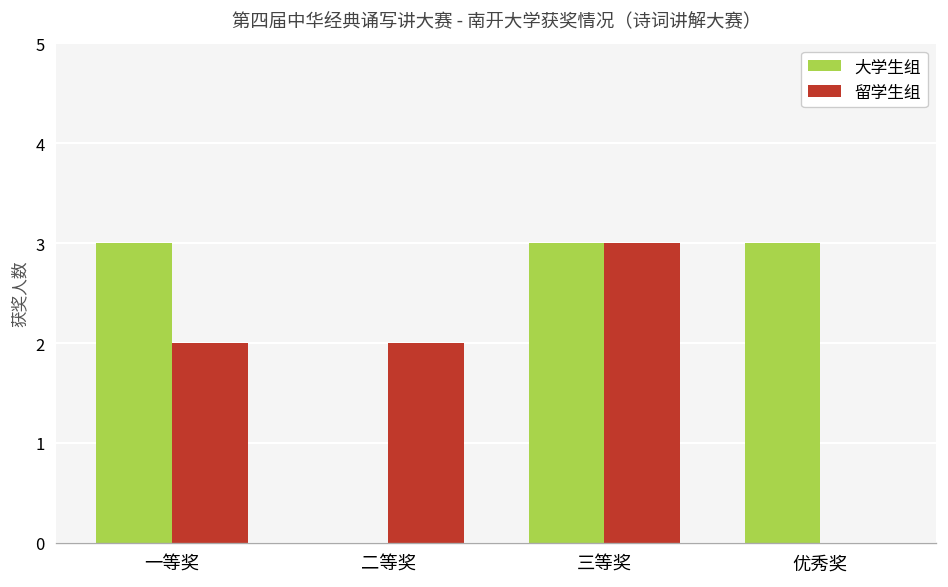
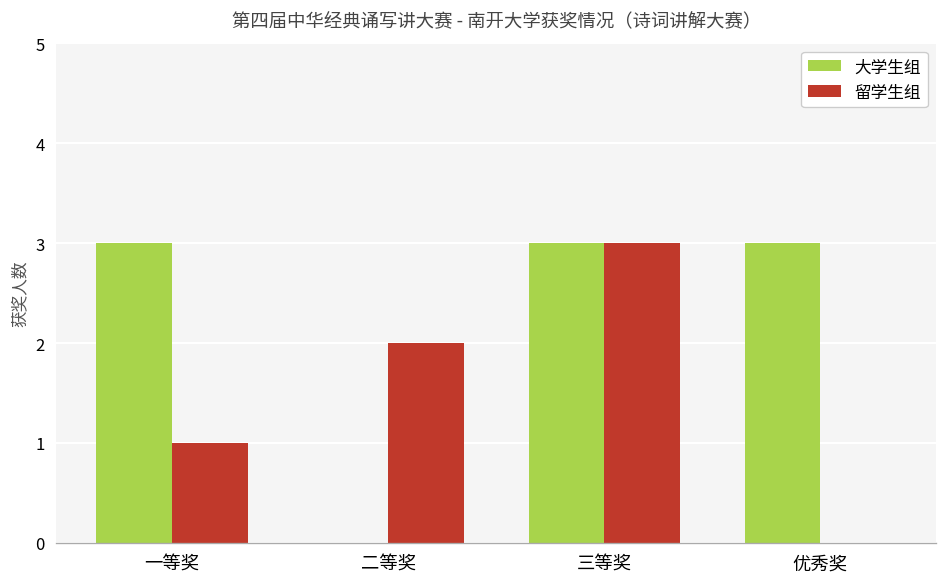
  {
    "大学生组": {
      "一等奖": 3,
      "二等奖": 0,
      "三等奖": 3,
      "优秀奖": 3
    },
    "留学生组": {
-     "一等奖": 2,
+     "一等奖": 1,
      "二等奖": 2,
      "三等奖": 3,
      "优秀奖": 0
    }
  }
